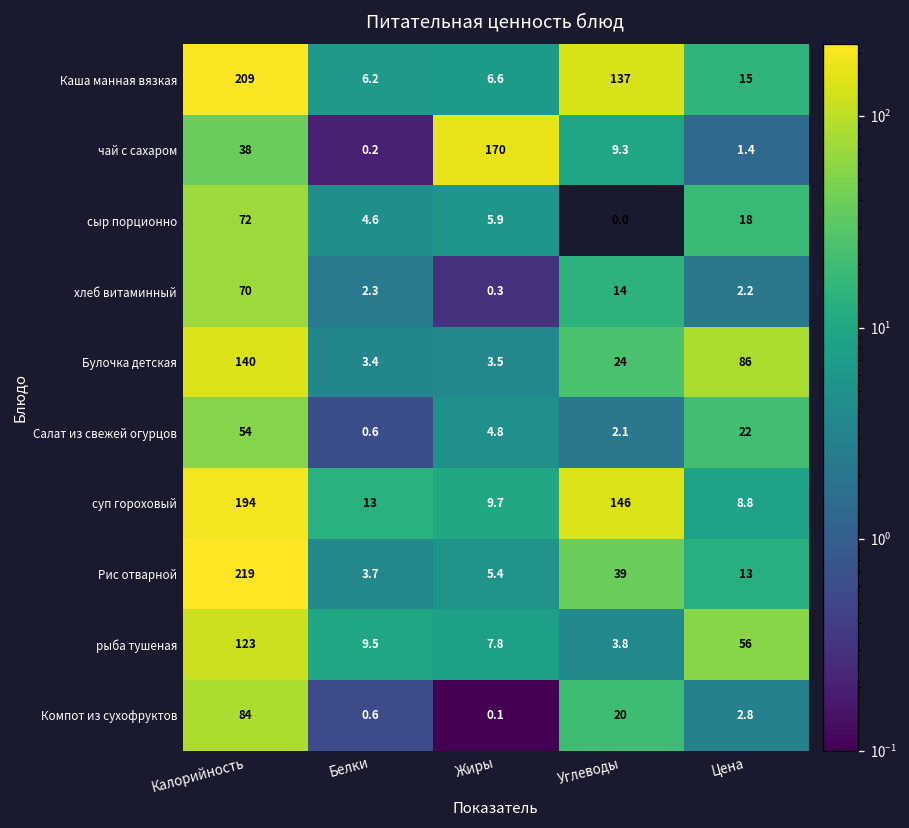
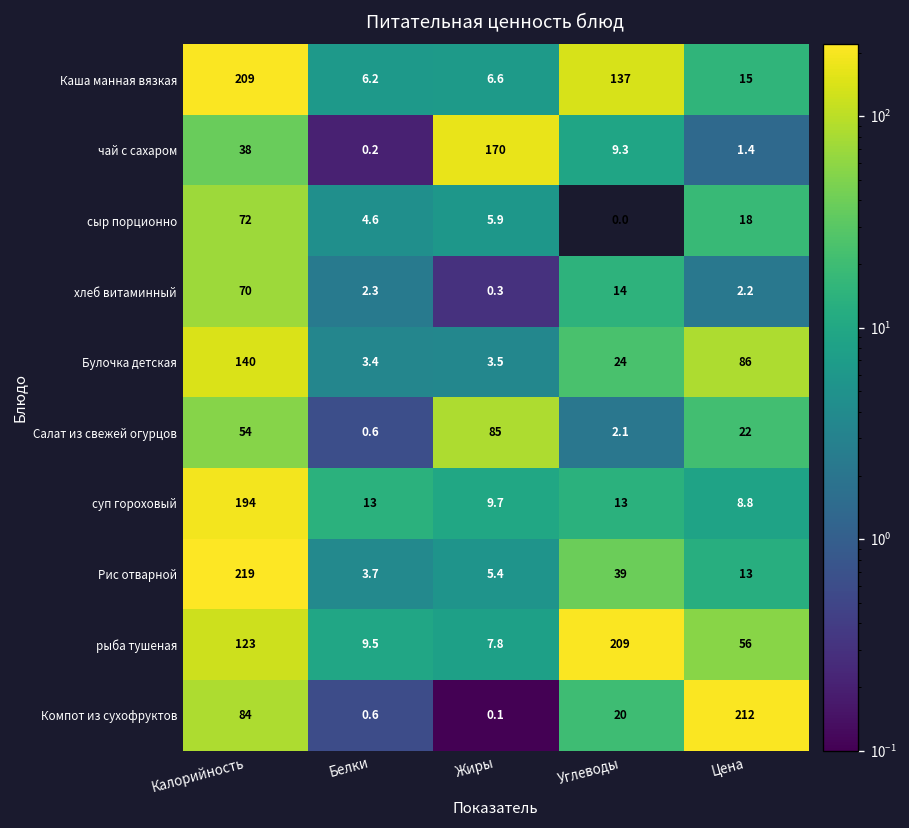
  {
    "Каша манная вязкая": {
      "Калорийность": 209,
      "Белки": 6.2,
      "Жиры": 6.6,
      "Углеводы": 137,
      "Цена": 15
    },
    "чай с сахаром": {
      "Калорийность": 38,
      "Белки": 0.2,
      "Жиры": 170,
      "Углеводы": 9.3,
      "Цена": 1.4
    },
    "сыр порционно": {
      "Калорийность": 72,
      "Белки": 4.6,
      "Жиры": 5.9,
      "Цена": 18
    },
    "хлеб витаминный": {
      "Калорийность": 70,
      "Белки": 2.3,
      "Жиры": 0.3,
      "Углеводы": 14,
      "Цена": 2.2
    },
    "Булочка детская": {
      "Калорийность": 140,
      "Белки": 3.4,
      "Жиры": 3.5,
      "Углеводы": 24,
      "Цена": 86
    },
    "Салат из свежей огурцов": {
      "Калорийность": 54,
      "Белки": 0.6,
-     "Жиры": 4.8,
+     "Жиры": 85,
      "Углеводы": 2.1,
      "Цена": 22
    },
    "суп гороховый": {
      "Калорийность": 194,
      "Белки": 13,
      "Жиры": 9.7,
-     "Углеводы": 146,
+     "Углеводы": 13,
      "Цена": 8.8
    },
    "Рис отварной": {
      "Калорийность": 219,
      "Белки": 3.7,
      "Жиры": 5.4,
      "Углеводы": 39,
      "Цена": 13
    },
    "рыба тушеная": {
      "Калорийность": 123,
      "Белки": 9.5,
      "Жиры": 7.8,
-     "Углеводы": 3.8,
+     "Углеводы": 209,
      "Цена": 56
    },
    "Компот из сухофруктов": {
      "Калорийность": 84,
      "Белки": 0.6,
      "Жиры": 0.1,
      "Углеводы": 20,
-     "Цена": 2.8
+     "Цена": 212
    }
  }
